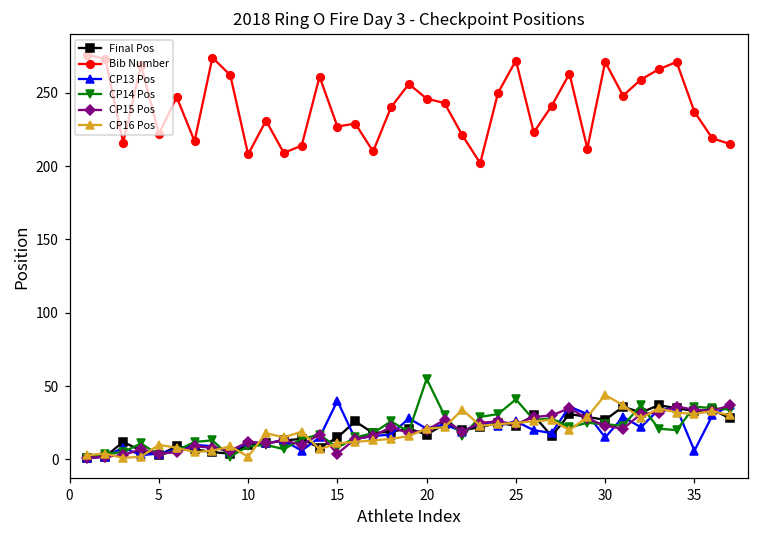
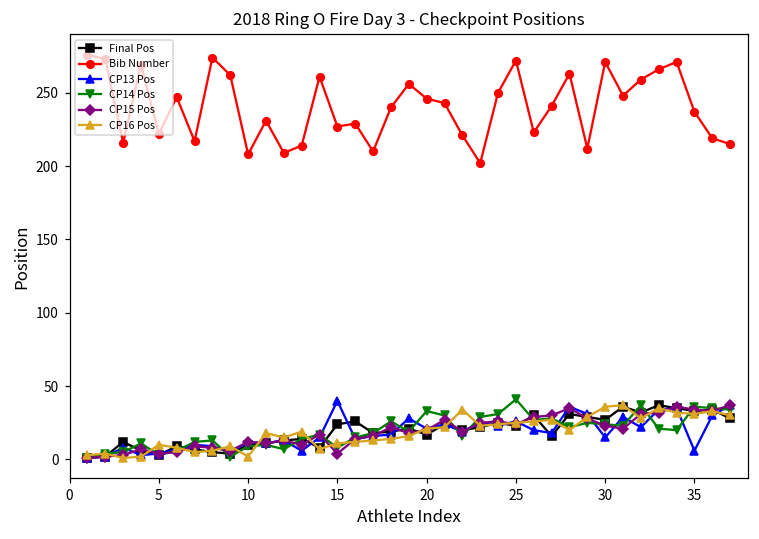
  {
    "Final Pos": {
-     "15": 15,
+     "15": 24,
      "20": 17,
      "30": 27
    },
    "Bib Number": {
      "10": 208,
      "15": 227,
      "20": 246,
      "25": 272,
      "30": 271,
      "35": 237
    },
    "CP13 Pos": {
      "15": 40,
      "30": 15,
      "35": 6
    },
    "CP14 Pos": {
      "15": 8,
-     "20": 55,
+     "20": 33,
      "25": 41,
      "35": 36
    },
    "CP15 Pos": {
      "15": 4
    },
    "CP16 Pos": {
      "5": 10,
      "10": 2,
      "15": 11,
-     "30": 44,
+     "30": 36,
      "35": 31
    }
  }
